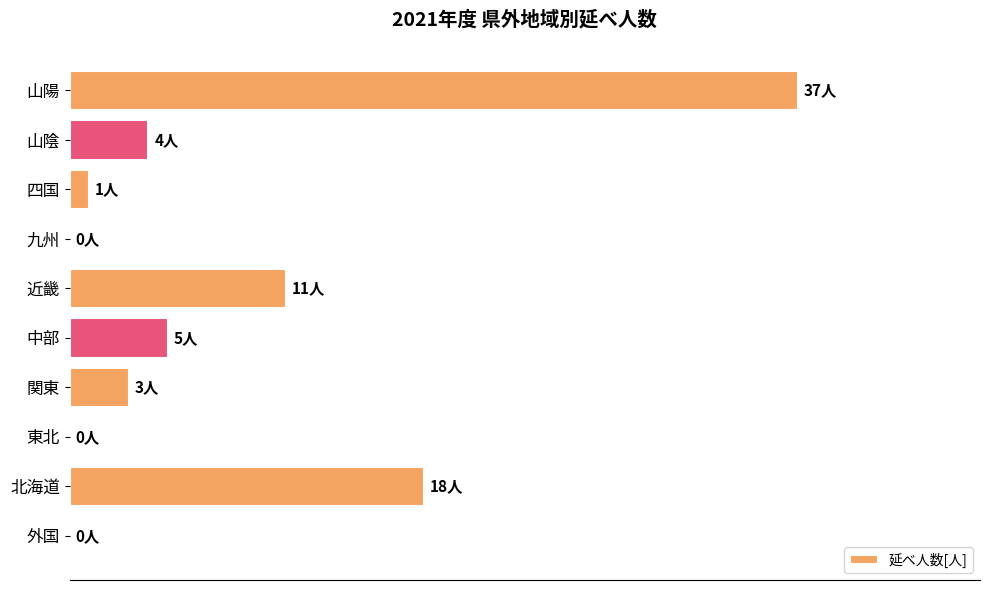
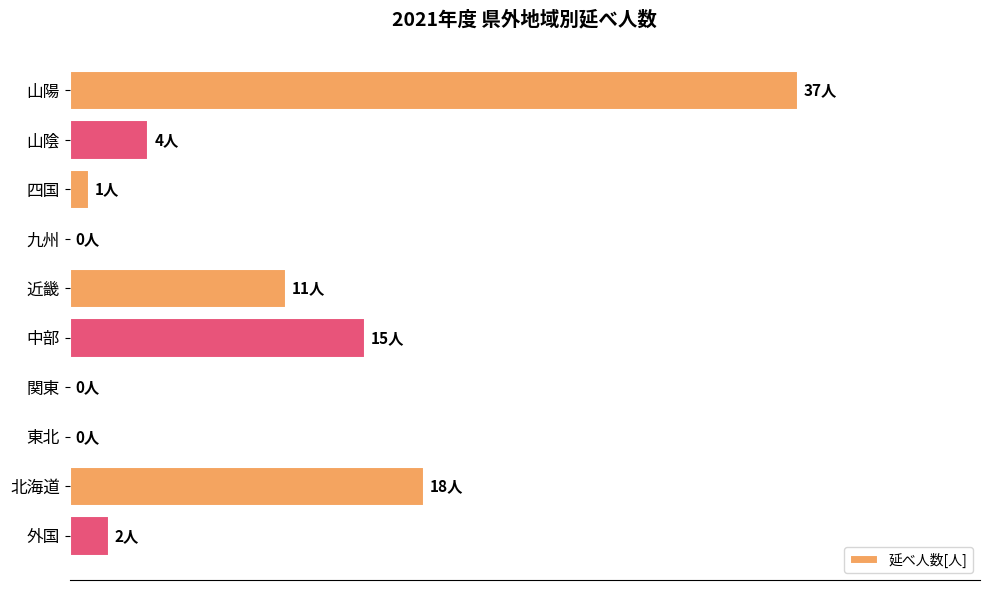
  {
    "山陽": "37人",
    "山陰": "4人",
    "四国": "1人",
    "九州": "0人",
    "近畿": "11人",
-   "中部": "5人",
-   "関東": "3人",
+   "中部": "15人",
+   "関東": "0人",
    "東北": "0人",
    "北海道": "18人",
-   "外国": "0人"
+   "外国": "2人"
  }
